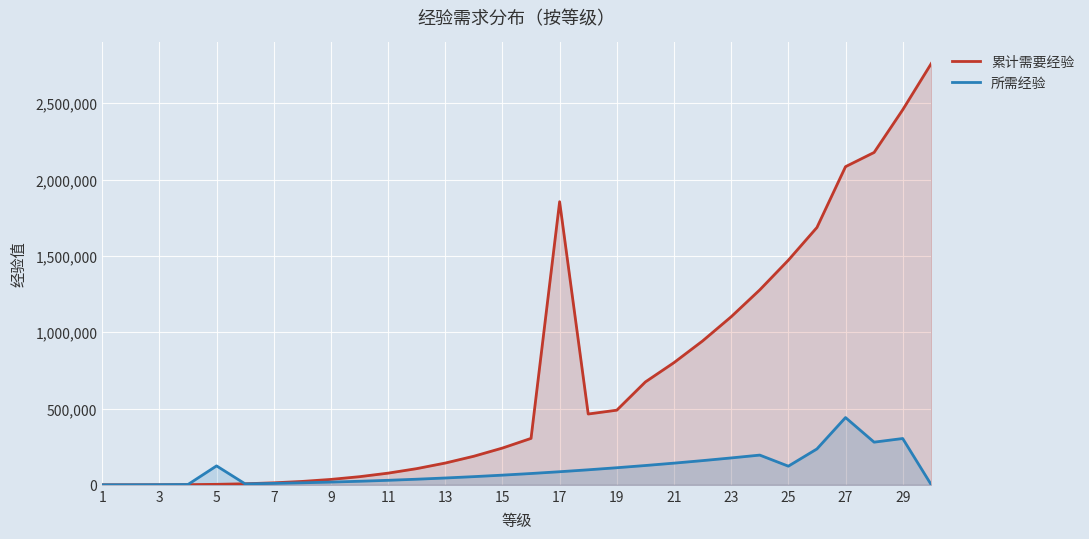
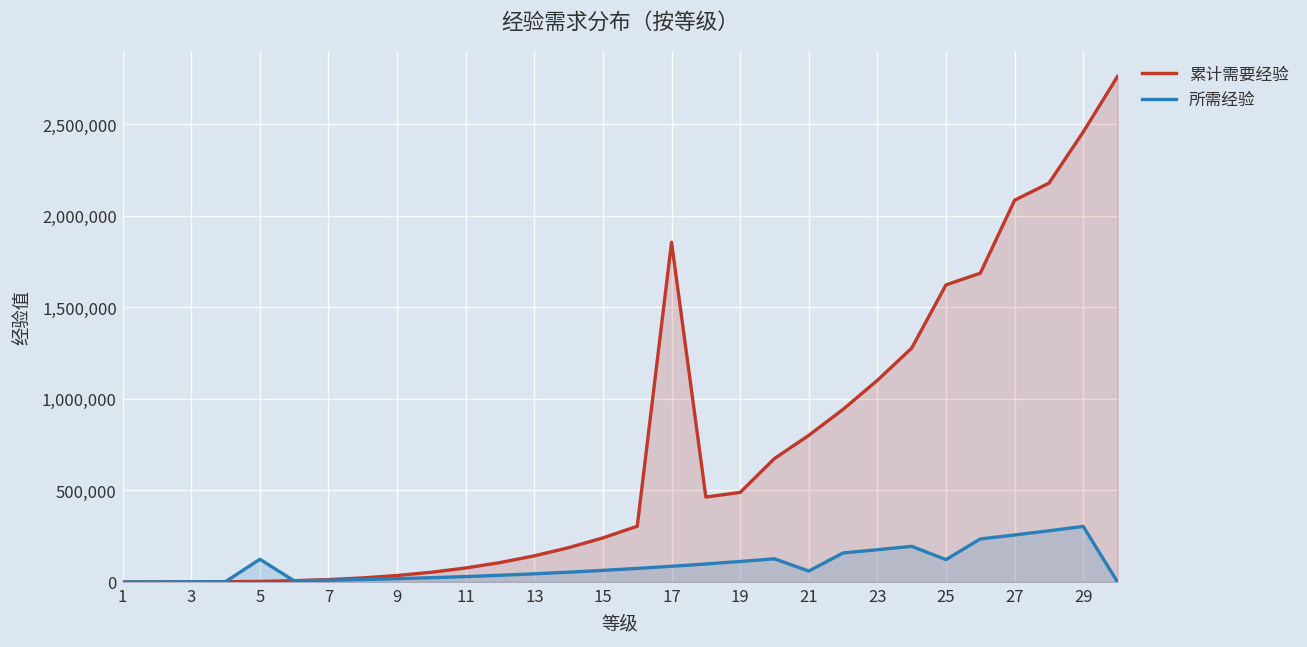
  {
    "累计需要经验": {
      "5": "0",
      "9": "40,000",
      "11": "80,000",
      "13": "140,000",
      "15": "240,000",
      "17": "1,860,000",
      "19": "490,000",
      "21": "800,000",
      "23": "1,100,000",
-     "25": "1,470,000",
+     "25": "1,620,000",
      "27": "2,080,000",
      "29": "2,460,000"
    },
    "所需经验": {
      "5": "120,000",
      "9": "20,000",
      "11": "30,000",
      "13": "40,000",
      "15": "60,000",
      "17": "90,000",
      "19": "110,000",
-     "21": "140,000",
+     "21": "60,000",
      "23": "180,000",
      "25": "120,000",
-     "27": "440,000",
+     "27": "260,000",
      "29": "300,000"
    }
  }
